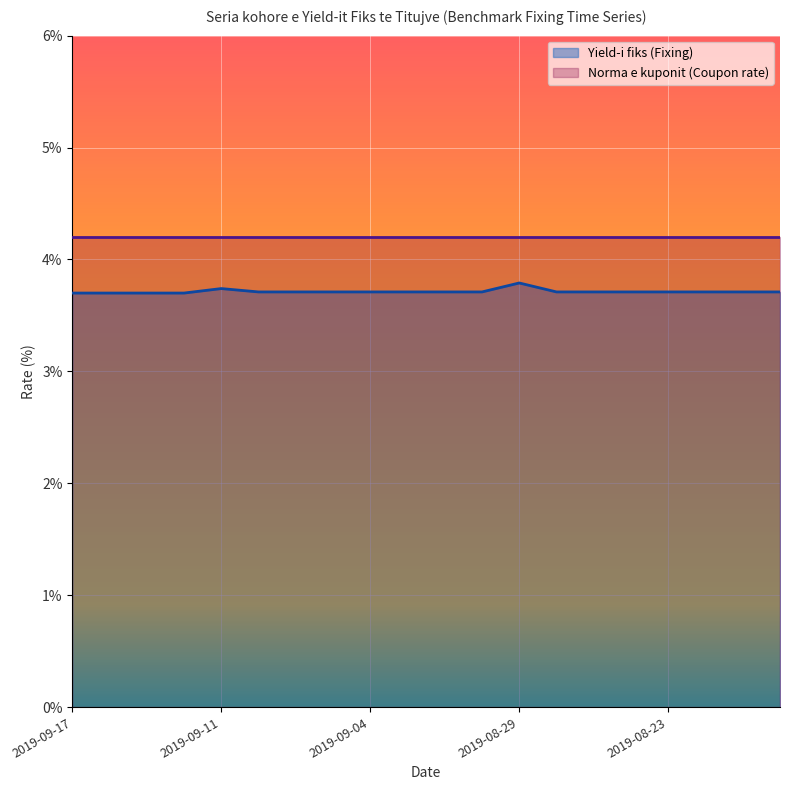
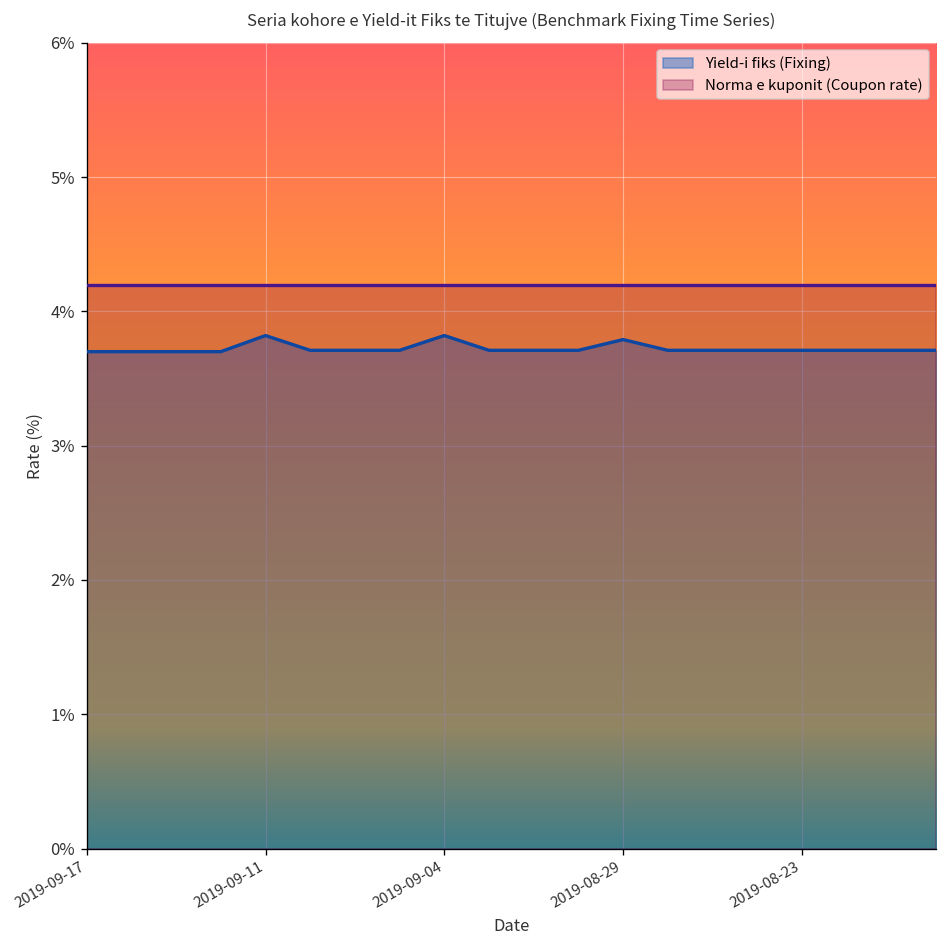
  {
    "Yield-i fiks (Fixing)": {
      "2019-09-17": "3.70%",
-     "2019-09-11": "3.74%",
-     "2019-09-04": "3.71%",
+     "2019-09-11": "3.82%",
+     "2019-09-04": "3.82%",
      "2019-08-29": "3.79%",
      "2019-08-23": "3.71%"
    },
    "Norma e kuponit (Coupon rate)": {
      "2019-09-17": "4.20%",
      "2019-09-11": "4.20%",
      "2019-09-04": "4.20%",
      "2019-08-29": "4.20%",
      "2019-08-23": "4.20%"
    }
  }
